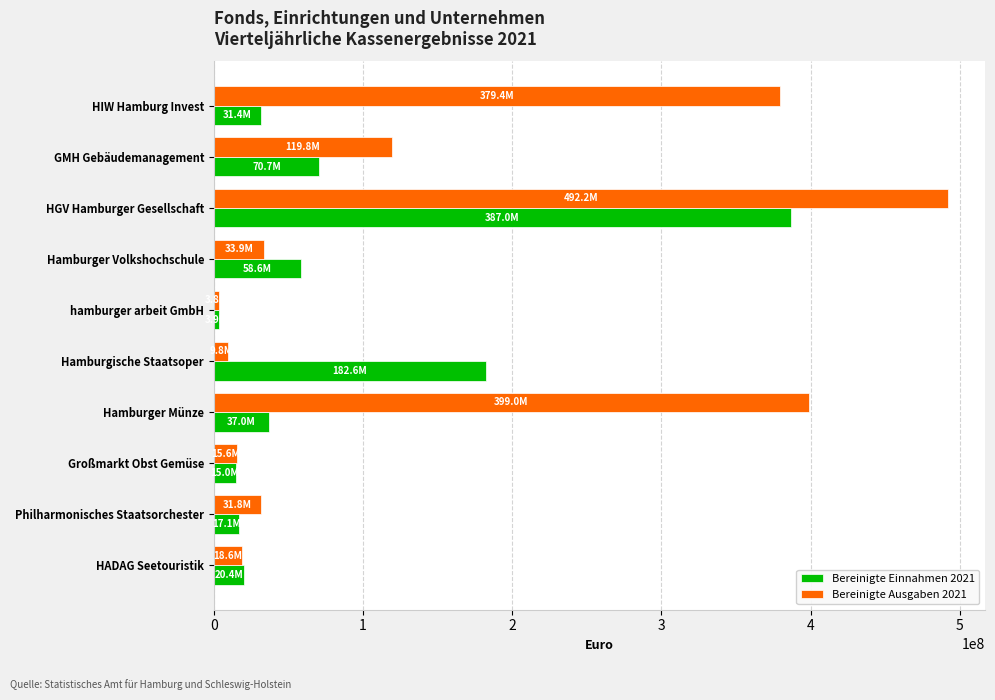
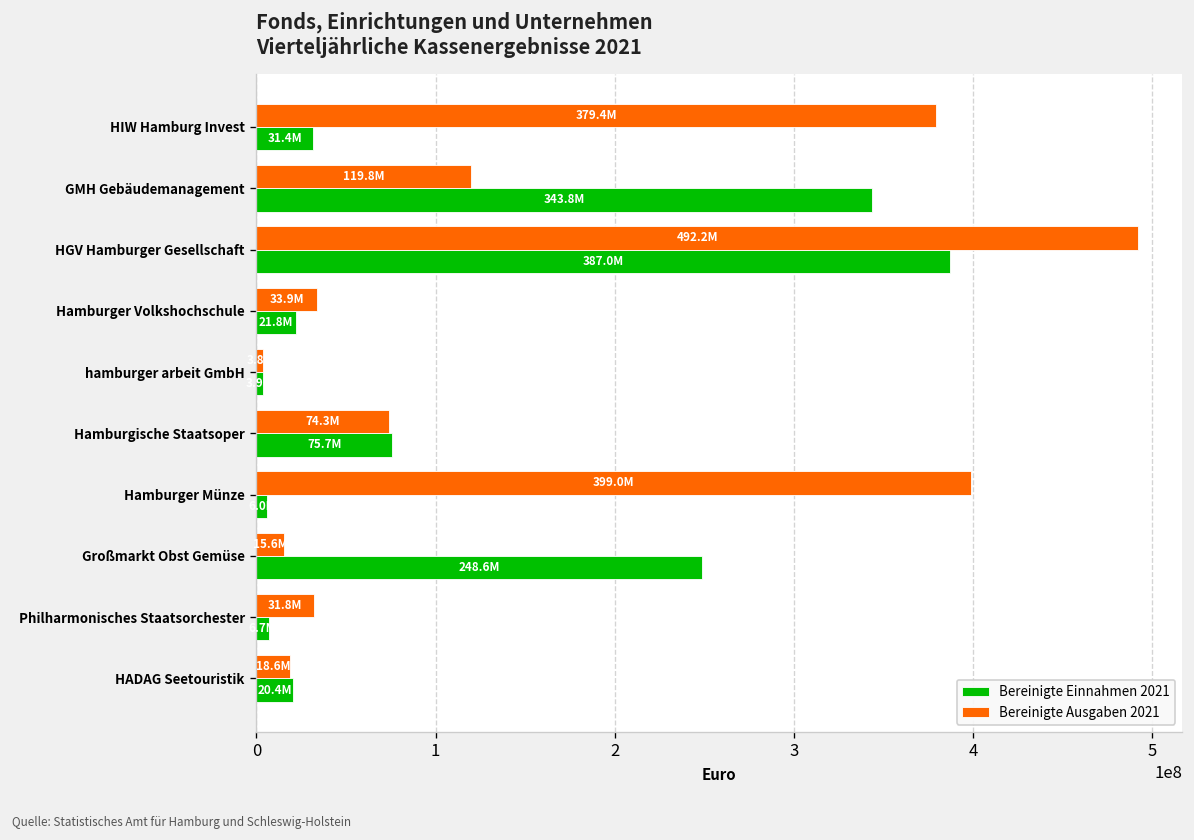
  {
    "Bereinigte Einnahmen 2021": {
      "HIW Hamburg Invest": "31.4M",
-     "GMH Gebäudemanagement": "70.7M",
+     "GMH Gebäudemanagement": "343.8M",
      "HGV Hamburger Gesellschaft": "387.0M",
-     "Hamburger Volkshochschule": "58.6M",
-     "Hamburgische Staatsoper": "182.6M",
-     "Hamburger Münze": "37000000",
-     "Großmarkt Obst Gemüse": "15.0M",
-     "Philharmonisches Staatsorchester": "17000000",
+     "Hamburger Volkshochschule": "21.8M",
+     "Hamburgische Staatsoper": "75.7M",
+     "Hamburger Münze": "6000000",
+     "Großmarkt Obst Gemüse": "248.6M",
+     "Philharmonisches Staatsorchester": "7000000",
      "HADAG Seetouristik": "20.4M"
    },
    "Bereinigte Ausgaben 2021": {
      "HIW Hamburg Invest": "379.4M",
      "GMH Gebäudemanagement": "119.8M",
      "HGV Hamburger Gesellschaft": "492.2M",
      "Hamburger Volkshochschule": "33.9M",
-     "Hamburgische Staatsoper": "9.8M",
+     "Hamburgische Staatsoper": "74.3M",
      "Hamburger Münze": "399.0M",
      "Großmarkt Obst Gemüse": "15.6M",
      "Philharmonisches Staatsorchester": "31.8M",
      "HADAG Seetouristik": "18.6M"
    }
  }
